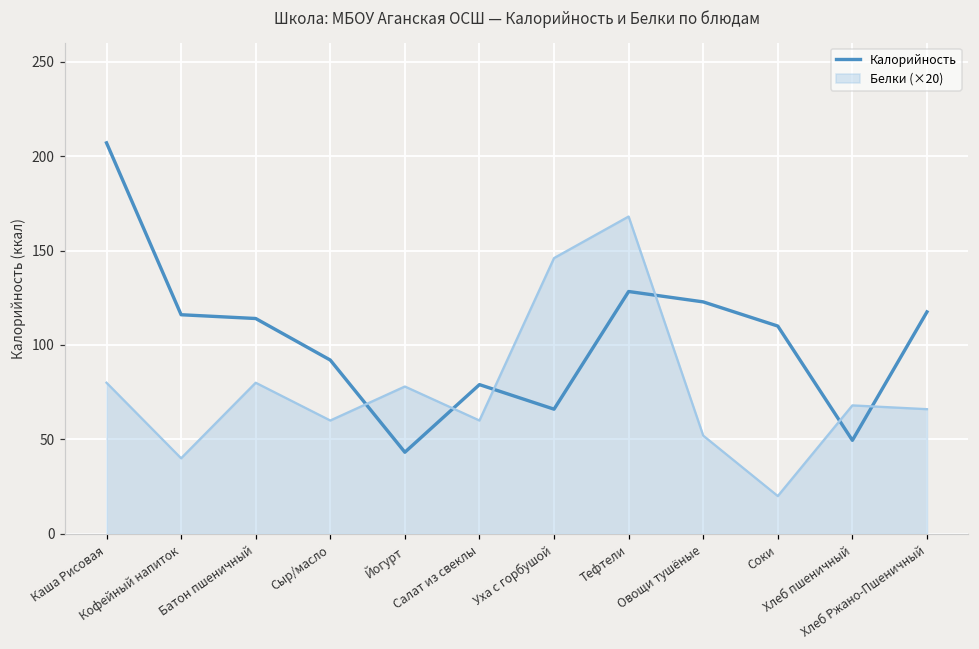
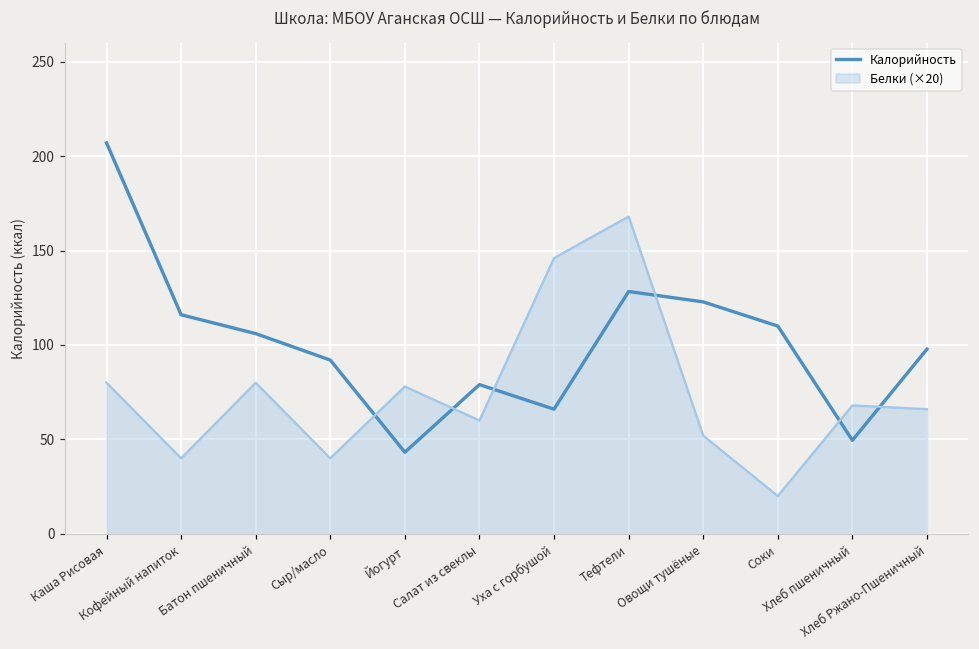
  {
    "Калорийность": {
      "Каша Рисовая": 207,
      "Кофейный напиток": 116,
-     "Батон пшеничный": 114,
+     "Батон пшеничный": 106,
      "Сыр/масло": 92,
      "Йогурт": 43,
      "Салат из свеклы": 79,
      "Уха с горбушой": 66,
      "Тефтели": 128,
      "Овощи тушёные": 123,
      "Соки": 110,
      "Хлеб пшеничный": 50,
-     "Хлеб Ржано-Пшеничный": 118
+     "Хлеб Ржано-Пшеничный": 98
    },
    "Белки (×20)": {
      "Каша Рисовая": 80,
      "Кофейный напиток": 40,
      "Батон пшеничный": 80,
-     "Сыр/масло": 60,
+     "Сыр/масло": 40,
      "Йогурт": 78,
      "Салат из свеклы": 60,
      "Уха с горбушой": 146,
      "Тефтели": 168,
      "Овощи тушёные": 52,
      "Соки": 20,
      "Хлеб пшеничный": 68,
      "Хлеб Ржано-Пшеничный": 66
    }
  }
